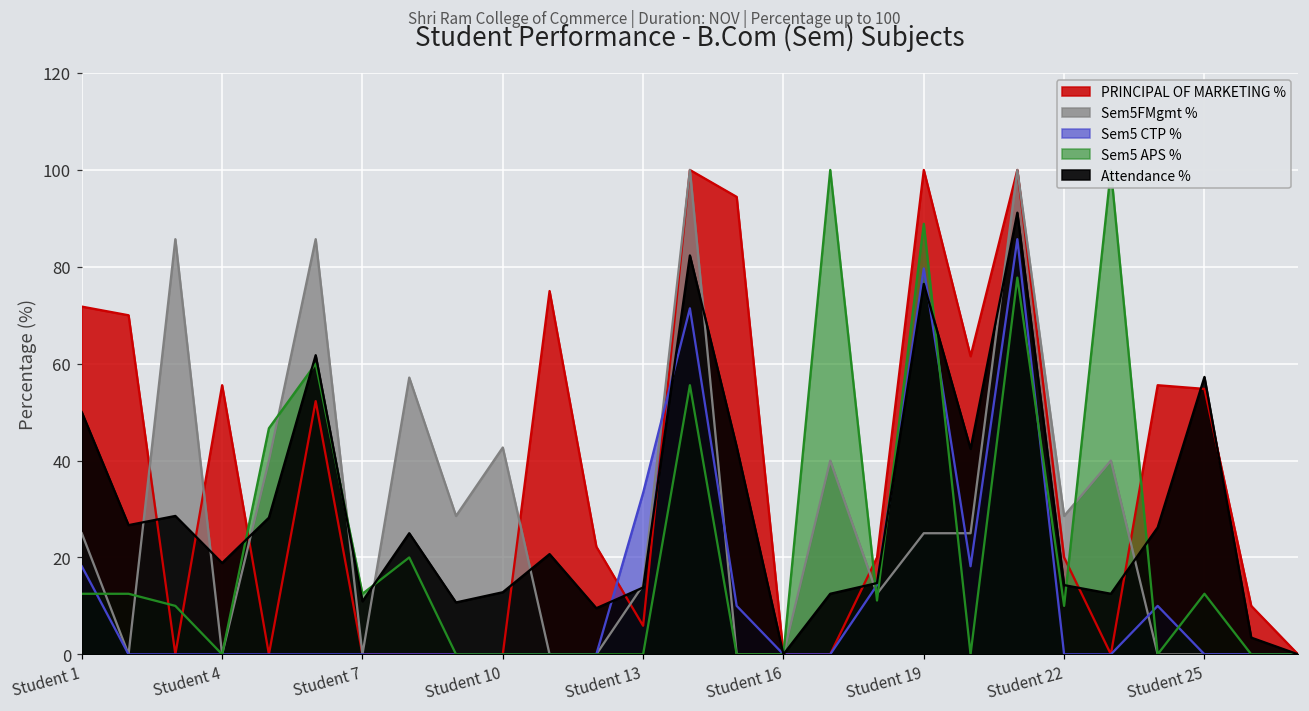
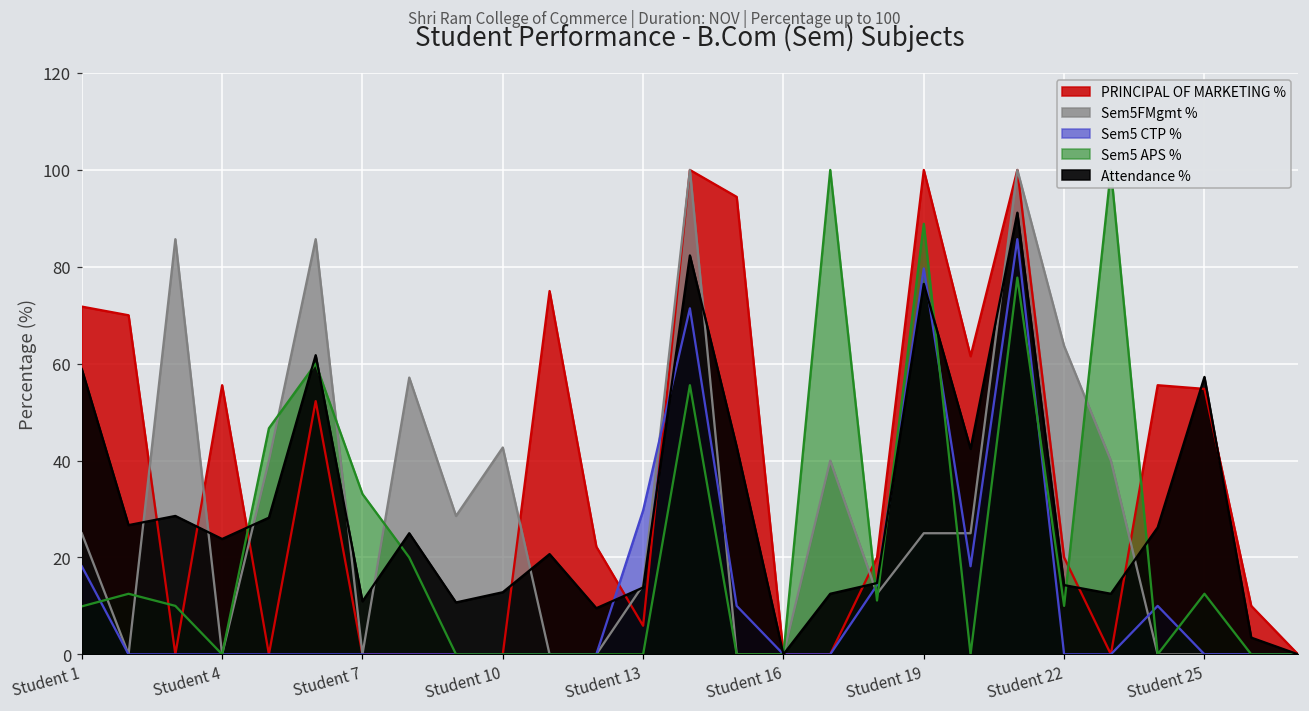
  {
    "PRINCIPAL OF MARKETING %": {
      "Student 1": 72,
      "Student 4": 56,
      "Student 13": 6,
      "Student 19": 100,
      "Student 22": 20,
      "Student 25": 55
    },
    "Sem5FMgmt %": {
      "Student 1": 25,
      "Student 10": 43,
      "Student 19": 25,
-     "Student 22": 29
+     "Student 22": 64
    },
    "Sem5 CTP %": {
      "Student 1": 18,
-     "Student 13": 33,
+     "Student 13": 30,
      "Student 19": 80,
      "Student 22": 0
    },
    "Sem5 APS %": {
-     "Student 1": 13,
-     "Student 7": 13,
+     "Student 1": 10,
+     "Student 7": 33,
      "Student 13": 0,
      "Student 19": 89,
      "Student 22": 10,
      "Student 25": 13
    },
    "Attendance %": {
-     "Student 1": 50,
-     "Student 4": 19,
+     "Student 1": 59,
+     "Student 4": 24,
      "Student 7": 11,
      "Student 10": 13,
      "Student 19": 76,
      "Student 22": 14,
      "Student 25": 57
    }
  }
